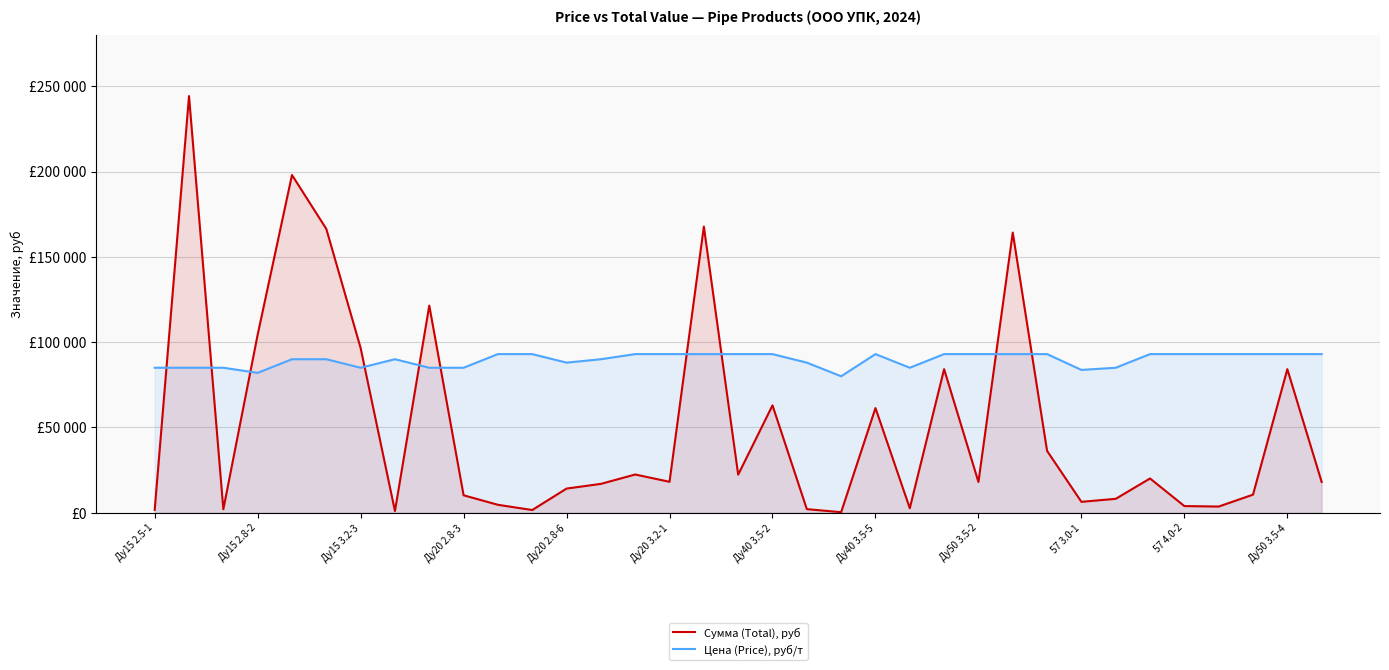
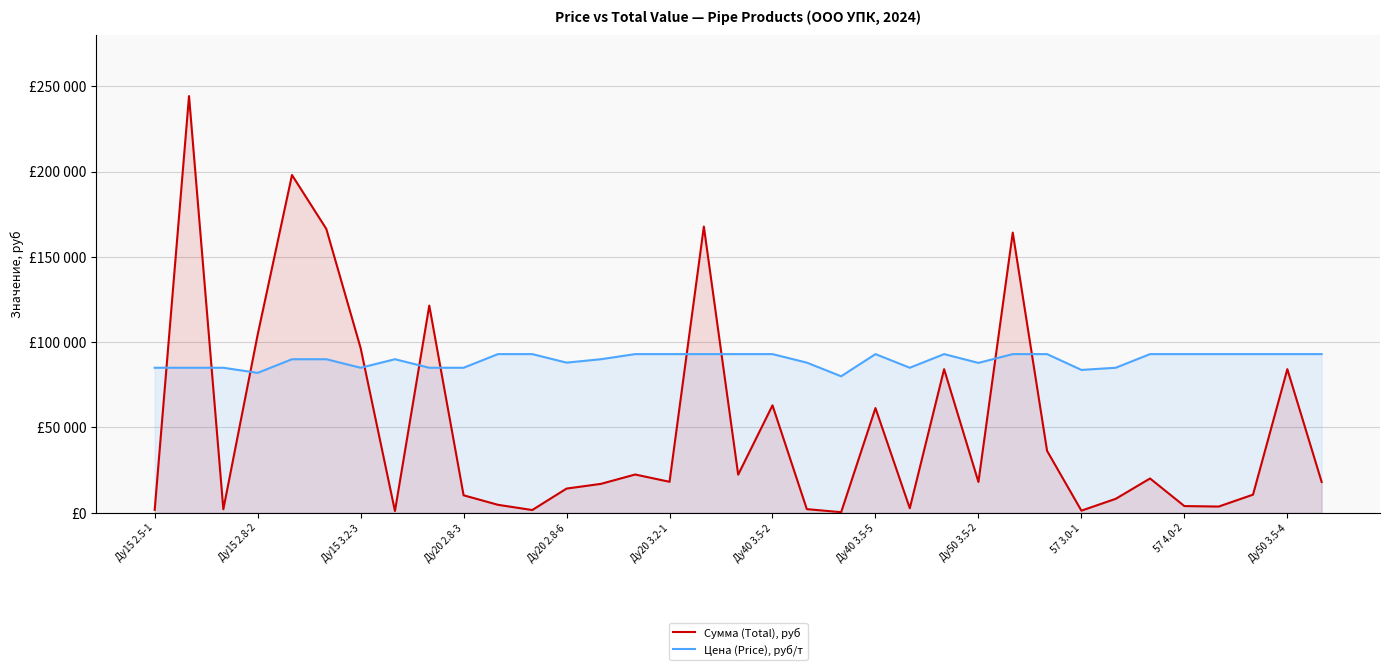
  {
    "Сумма (Total), руб": {
      "Ду15 2.5-1": "£2000",
      "Ду15 2.8-2": "£104000",
      "Ду15 3.2-3": "£97000",
      "Ду20 2.8-3": "£10000",
      "Ду20 2.8-6": "£14000",
      "Ду20 3.2-1": "£18000",
      "Ду40 3.5-2": "£63000",
      "Ду40 3.5-5": "£61000",
      "Ду50 3.5-2": "£18000",
-     "57 3.0-1": "£6000",
+     "57 3.0-1": "£1000",
      "57 4.0-2": "£4000",
      "Ду50 3.5-4": "£84000"
    },
    "Цена (Price), руб/т": {
      "Ду15 2.5-1": "£85000",
      "Ду15 2.8-2": "£82000",
      "Ду15 3.2-3": "£85000",
      "Ду20 2.8-3": "£85000",
      "Ду20 2.8-6": "£88000",
      "Ду20 3.2-1": "£93000",
      "Ду40 3.5-2": "£93000",
      "Ду40 3.5-5": "£93000",
-     "Ду50 3.5-2": "£93000",
+     "Ду50 3.5-2": "£88000",
      "57 3.0-1": "£84000",
      "57 4.0-2": "£93000",
      "Ду50 3.5-4": "£93000"
    }
  }
